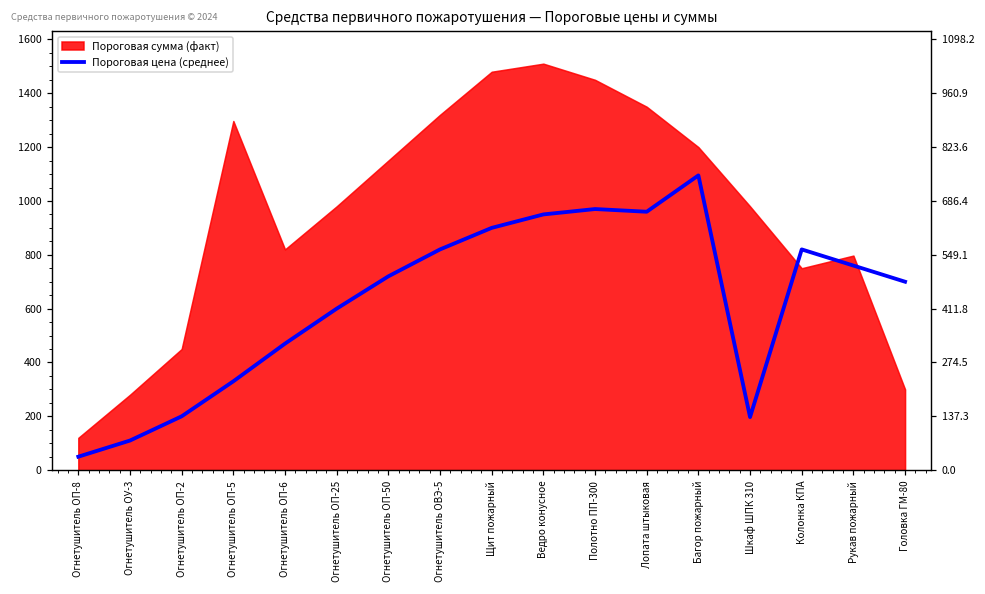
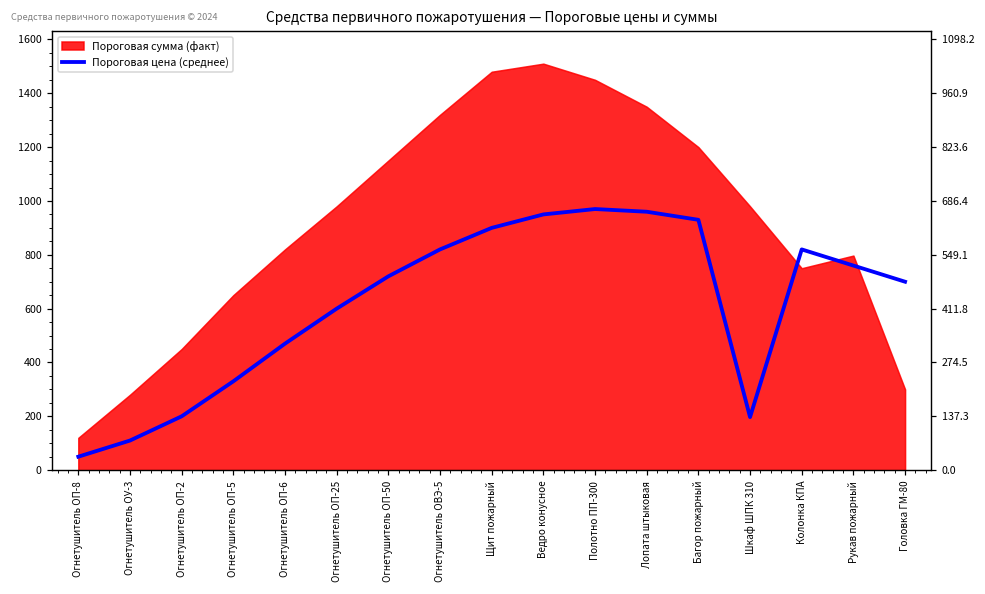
  {
    "Пороговая цена (среднее)": {
      "Огнетушитель ОП-8": 50,
      "Огнетушитель ОУ-3": 110,
      "Огнетушитель ОП-2": 200,
      "Огнетушитель ОП-5": 330,
      "Огнетушитель ОП-6": 470,
      "Огнетушитель ОП-25": 600,
      "Огнетушитель ОП-50": 720,
      "Огнетушитель ОВЭ-5": 820,
      "Щит пожарный": 900,
      "Ведро конусное": 950,
      "Полотно ПП-300": 970,
      "Лопата штыковая": 960,
-     "Багор пожарный": 1100,
+     "Багор пожарный": 930,
      "Шкаф ШПК 310": 200,
      "Колонка КПА": 820,
      "Рукав пожарный": 760,
      "Головка ГМ-80": 700
    },
    "Пороговая сумма (факт)": {
      "Огнетушитель ОП-8": 120,
      "Огнетушитель ОУ-3": 280,
      "Огнетушитель ОП-2": 450,
-     "Огнетушитель ОП-5": 1300,
+     "Огнетушитель ОП-5": 650,
      "Огнетушитель ОП-6": 820,
      "Огнетушитель ОП-25": 980,
      "Огнетушитель ОП-50": 1150,
      "Огнетушитель ОВЭ-5": 1320,
      "Щит пожарный": 1480,
      "Ведро конусное": 1510,
      "Полотно ПП-300": 1450,
      "Лопата штыковая": 1350,
      "Багор пожарный": 1200,
      "Шкаф ШПК 310": 980,
      "Колонка КПА": 750,
      "Рукав пожарный": 800,
      "Головка ГМ-80": 300
    }
  }
